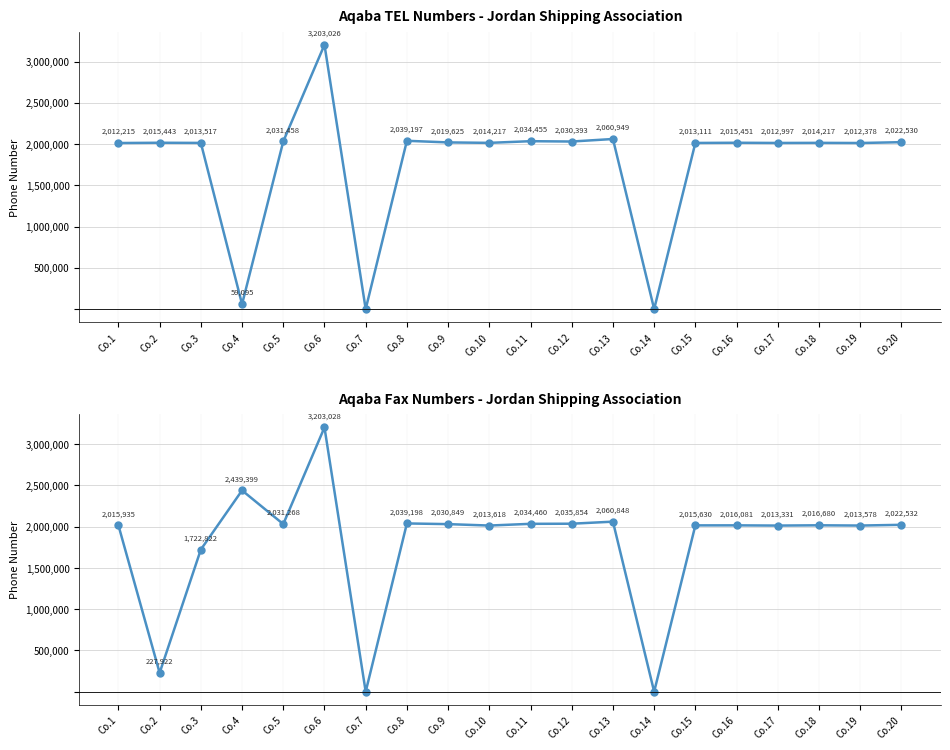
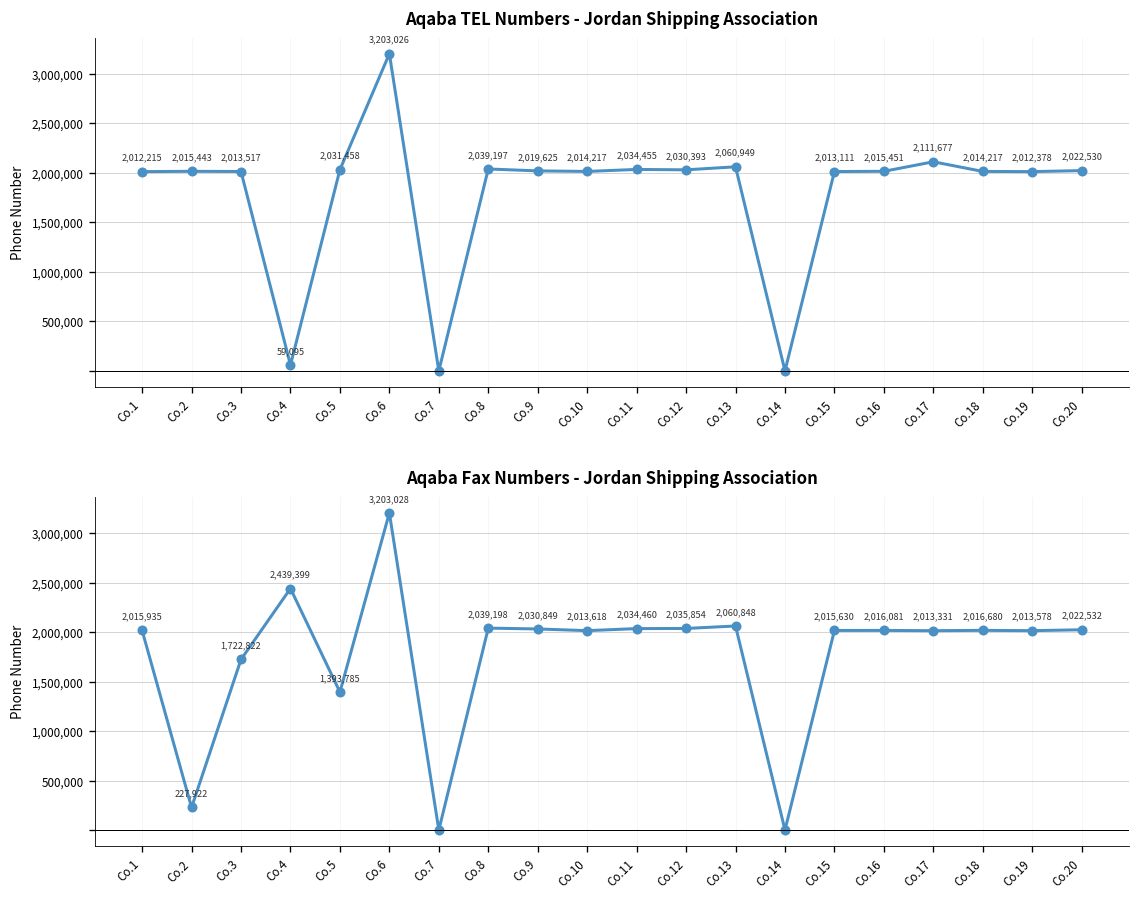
  {
    "Aqaba TEL Numbers - Jordan Shipping Association": {
      "Co.1": "2,012,215",
      "Co.2": "2,015,443",
      "Co.3": "2,013,517",
      "Co.4": "59,095",
      "Co.5": "2,031,458",
      "Co.6": "3,203,026",
      "Co.8": "2,039,197",
      "Co.9": "2,019,625",
      "Co.10": "2,014,217",
      "Co.11": "2,034,455",
      "Co.12": "2,030,393",
      "Co.13": "2,060,949",
      "Co.15": "2,013,111",
      "Co.16": "2,015,451",
-     "Co.17": "2,012,997",
+     "Co.17": "2,111,677",
      "Co.18": "2,014,217",
      "Co.19": "2,012,378",
      "Co.20": "2,022,530"
    },
    "Aqaba Fax Numbers - Jordan Shipping Association": {
      "Co.1": "2,015,935",
      "Co.2": "227,922",
      "Co.3": "1,722,822",
      "Co.4": "2,439,399",
-     "Co.5": "2,031,268",
+     "Co.5": "1,393,785",
      "Co.6": "3,203,028",
      "Co.8": "2,039,198",
      "Co.9": "2,030,849",
      "Co.10": "2,013,618",
      "Co.11": "2,034,460",
      "Co.12": "2,035,854",
      "Co.13": "2,060,848",
      "Co.15": "2,015,630",
      "Co.16": "2,016,081",
      "Co.17": "2,013,331",
      "Co.18": "2,016,680",
      "Co.19": "2,013,578",
      "Co.20": "2,022,532"
    }
  }
